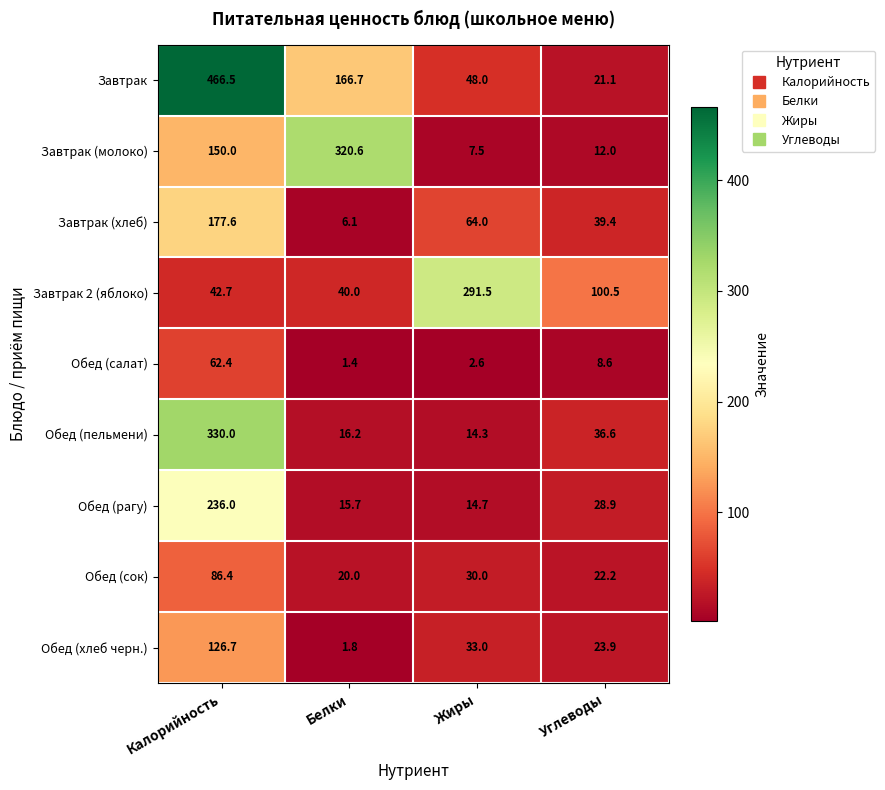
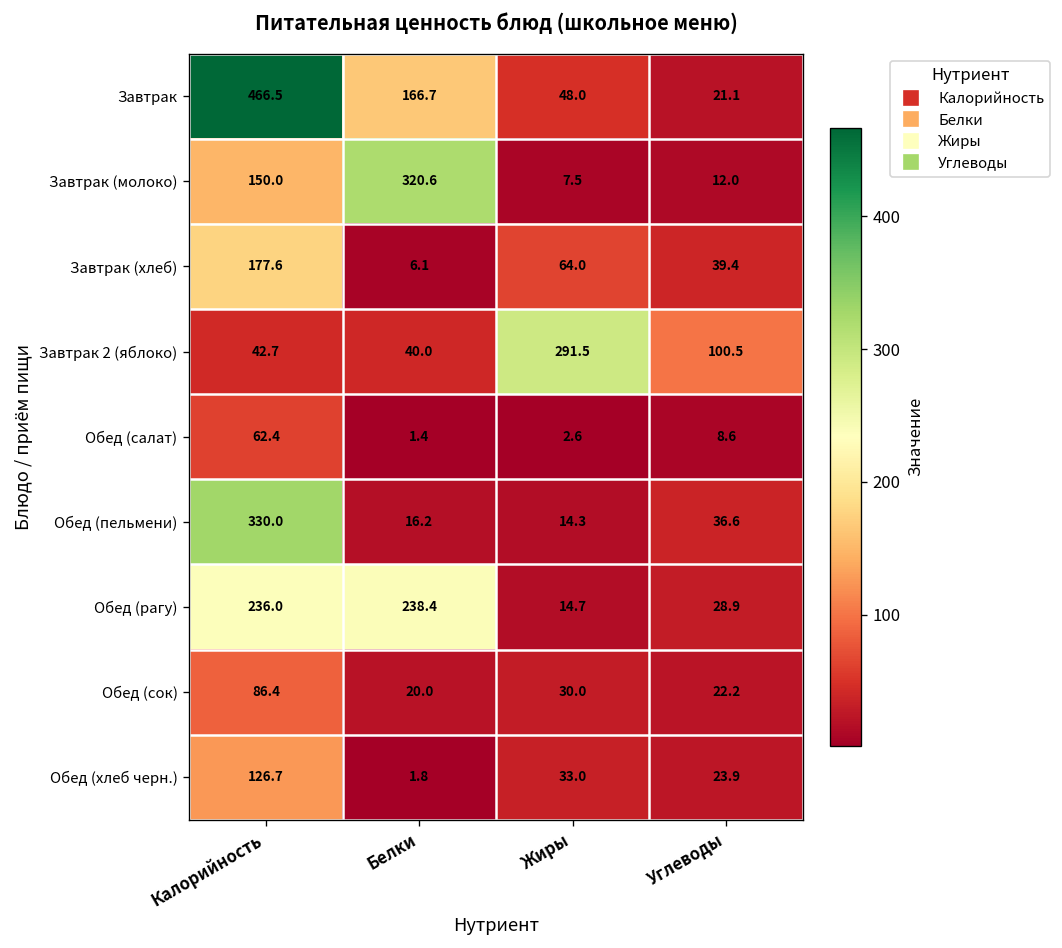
  {
    "Завтрак": {
      "Калорийность": 466.5,
      "Белки": 166.7,
      "Жиры": 48.0,
      "Углеводы": 21.1
    },
    "Завтрак (молоко)": {
      "Калорийность": 150.0,
      "Белки": 320.6,
      "Жиры": 7.5,
      "Углеводы": 12.0
    },
    "Завтрак (хлеб)": {
      "Калорийность": 177.6,
      "Белки": 6.1,
      "Жиры": 64.0,
      "Углеводы": 39.4
    },
    "Завтрак 2 (яблоко)": {
      "Калорийность": 42.7,
      "Белки": 40.0,
      "Жиры": 291.5,
      "Углеводы": 100.5
    },
    "Обед (салат)": {
      "Калорийность": 62.4,
      "Белки": 1.4,
      "Жиры": 2.6,
      "Углеводы": 8.6
    },
    "Обед (пельмени)": {
      "Калорийность": 330.0,
      "Белки": 16.2,
      "Жиры": 14.3,
      "Углеводы": 36.6
    },
    "Обед (рагу)": {
      "Калорийность": 236.0,
-     "Белки": 15.7,
+     "Белки": 238.4,
      "Жиры": 14.7,
      "Углеводы": 28.9
    },
    "Обед (сок)": {
      "Калорийность": 86.4,
      "Белки": 20.0,
      "Жиры": 30.0,
      "Углеводы": 22.2
    },
    "Обед (хлеб черн.)": {
      "Калорийность": 126.7,
      "Белки": 1.8,
      "Жиры": 33.0,
      "Углеводы": 23.9
    }
  }
